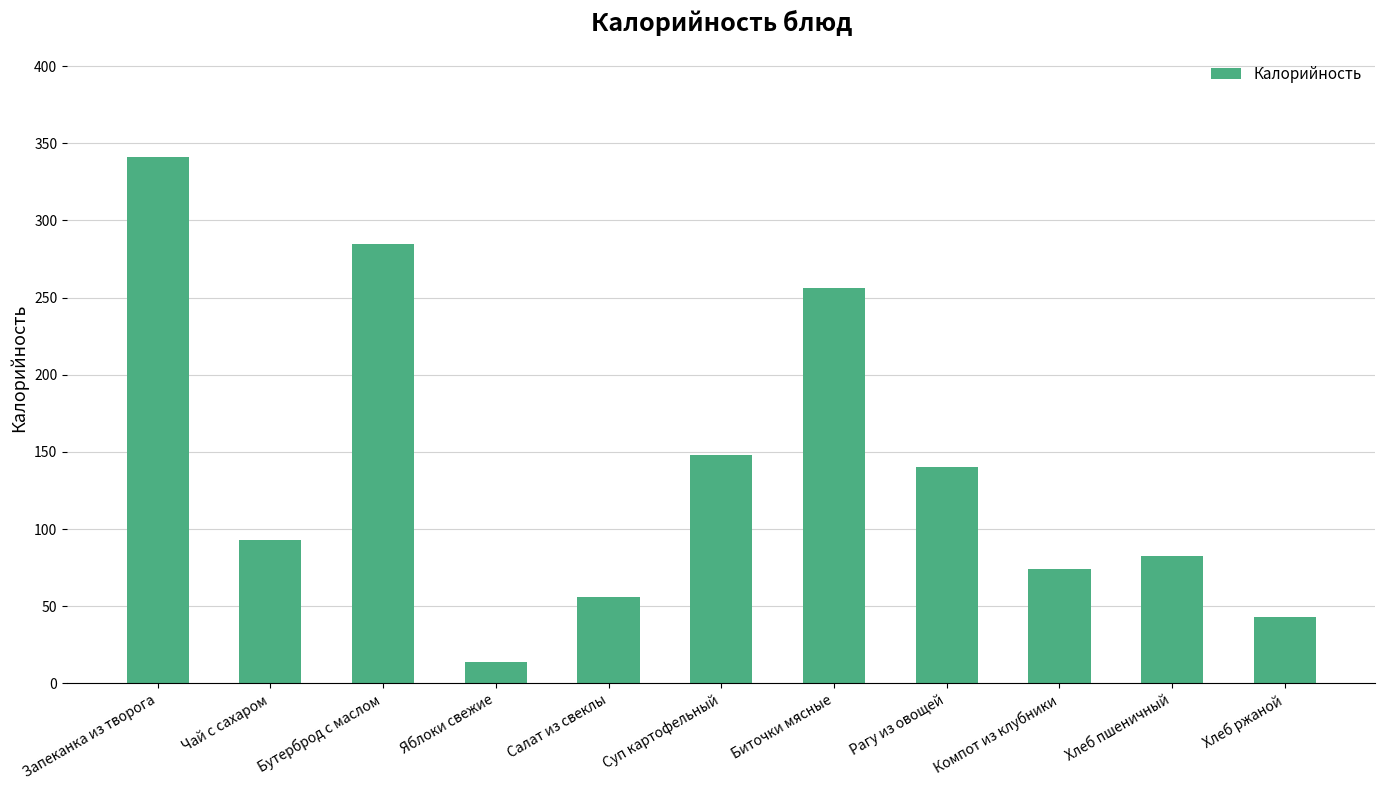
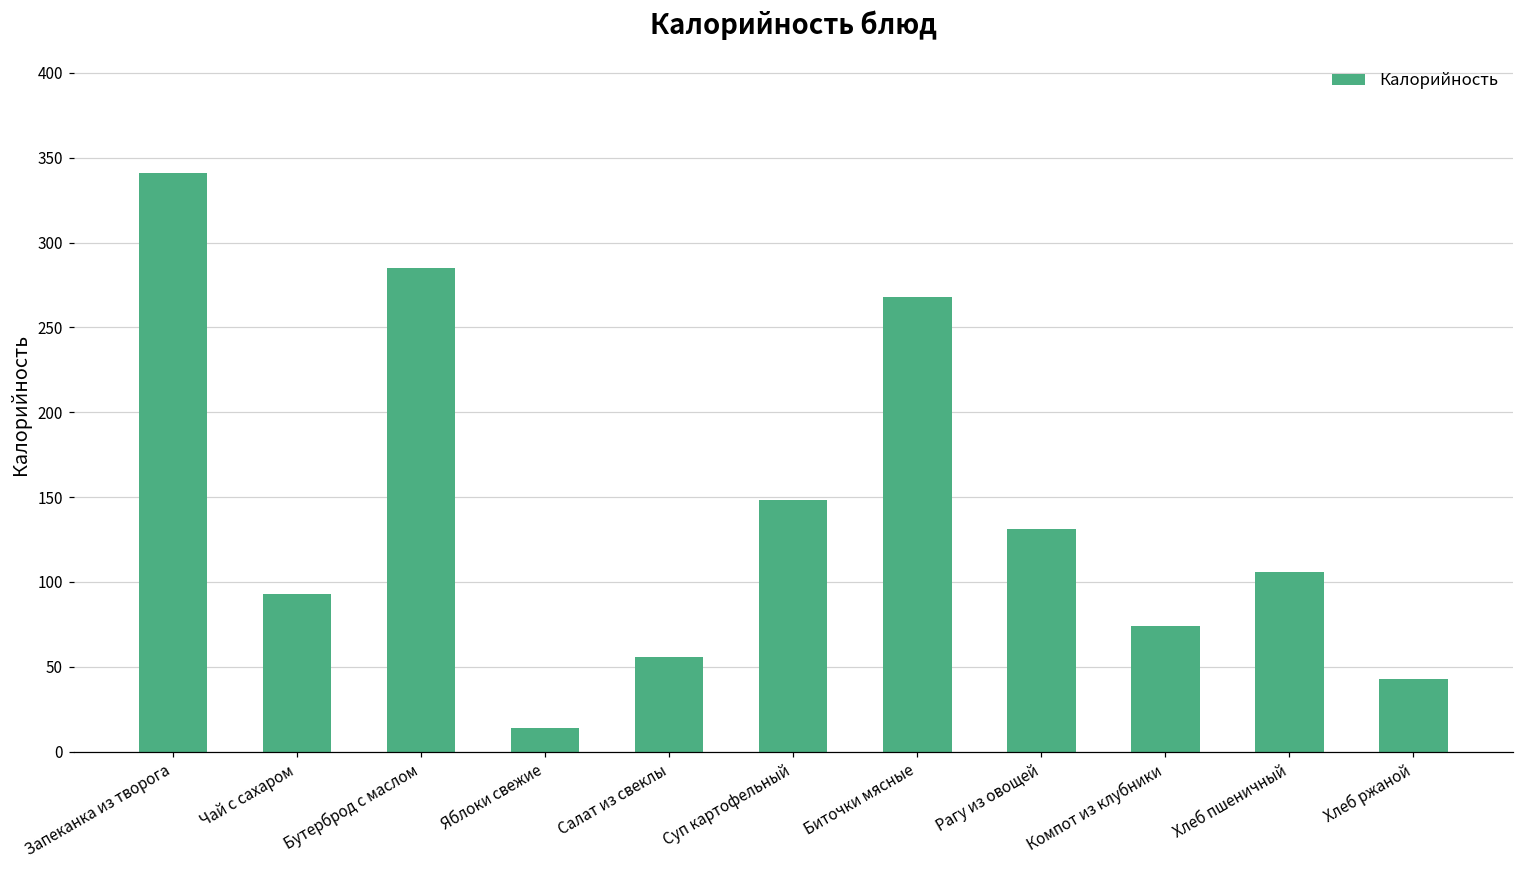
  {
    "Запеканка из творога": 341,
    "Чай с сахаром": 93,
    "Бутерброд с маслом": 285,
    "Яблоки свежие": 14,
    "Салат из свеклы": 56,
    "Суп картофельный": 148,
-   "Биточки мясные": 256,
-   "Рагу из овощей": 140,
+   "Биточки мясные": 268,
+   "Рагу из овощей": 131,
    "Компот из клубники": 74,
-   "Хлеб пшеничный": 82,
+   "Хлеб пшеничный": 106,
    "Хлеб ржаной": 43
  }
